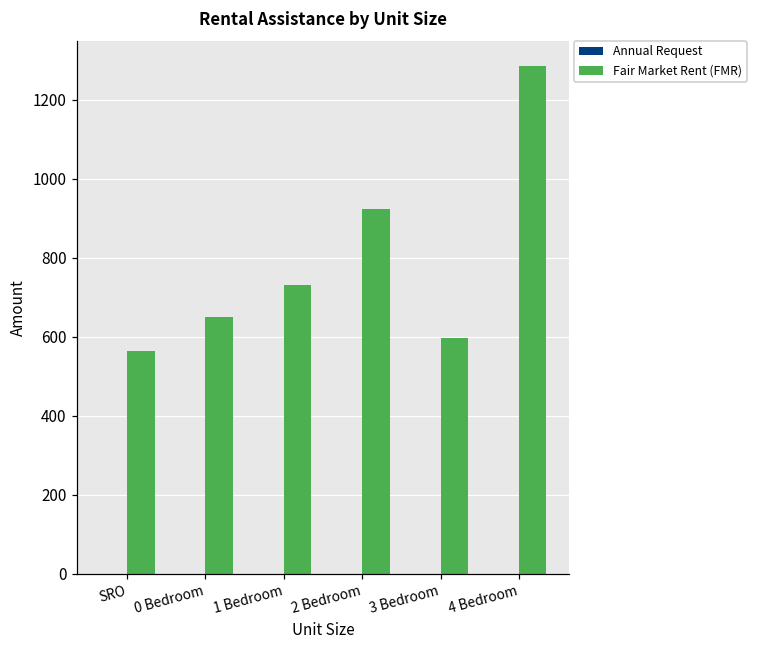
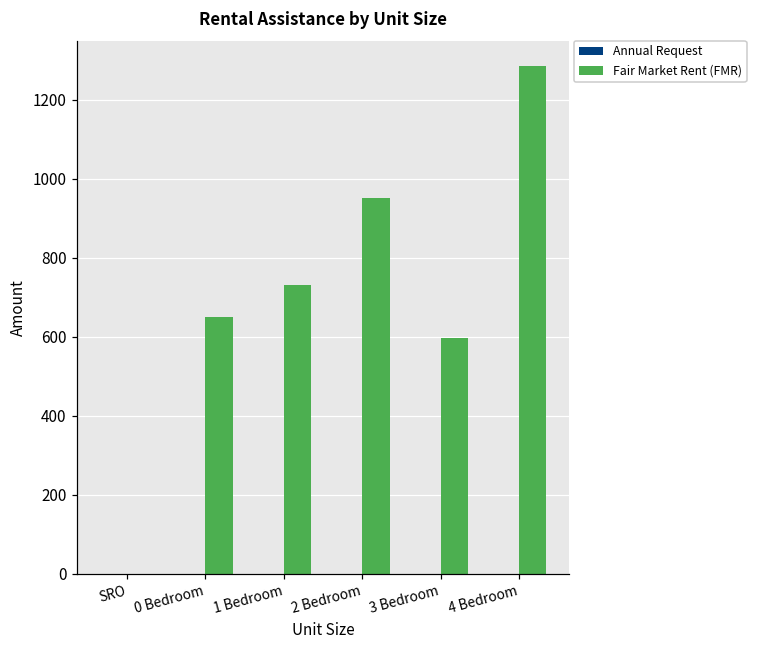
  {
    "Annual Request": {
      "SRO": 0,
      "0 Bedroom": 0,
      "1 Bedroom": 0,
      "2 Bedroom": 0,
      "3 Bedroom": 0,
      "4 Bedroom": 0
    },
    "Fair Market Rent (FMR)": {
-     "SRO": 560,
+     "SRO": 0,
      "0 Bedroom": 650,
      "1 Bedroom": 730,
-     "2 Bedroom": 920,
+     "2 Bedroom": 950,
      "3 Bedroom": 600,
      "4 Bedroom": 1290
    }
  }
